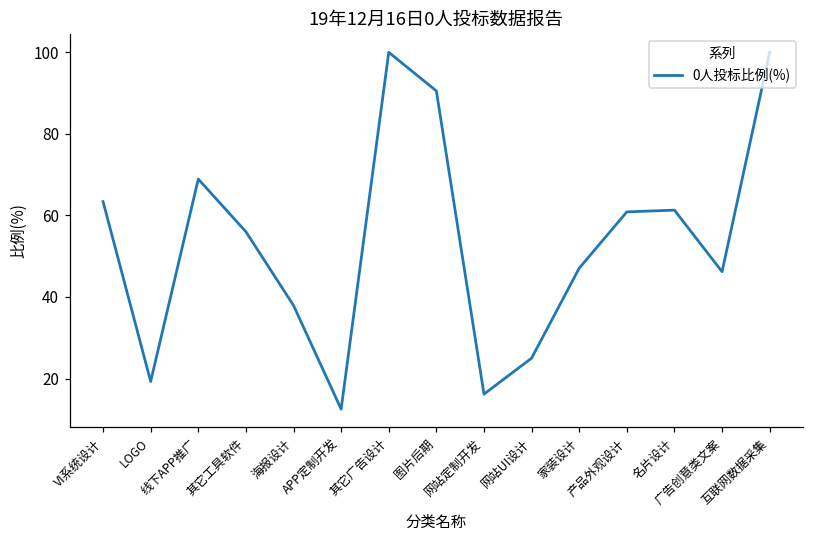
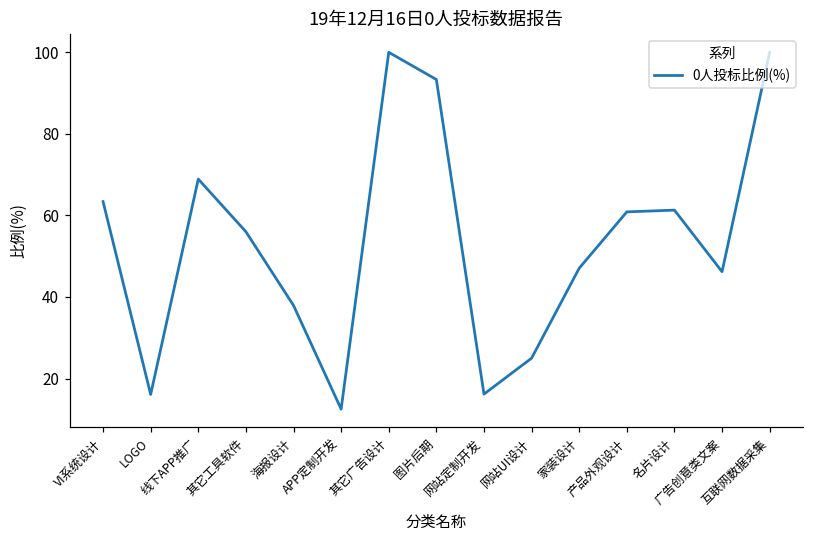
  {
    "VI系统设计": 63,
-   "LOGO": 19,
+   "LOGO": 16,
    "线下APP推广": 69,
    "其它工具软件": 56,
    "海报设计": 38,
    "APP定制开发": 13,
    "其它广告设计": 100,
-   "图片后期": 91,
+   "图片后期": 93,
    "网站定制开发": 16,
    "网站UI设计": 25,
    "家装设计": 47,
    "产品外观设计": 61,
    "名片设计": 61,
    "广告创意类文案": 46
  }
